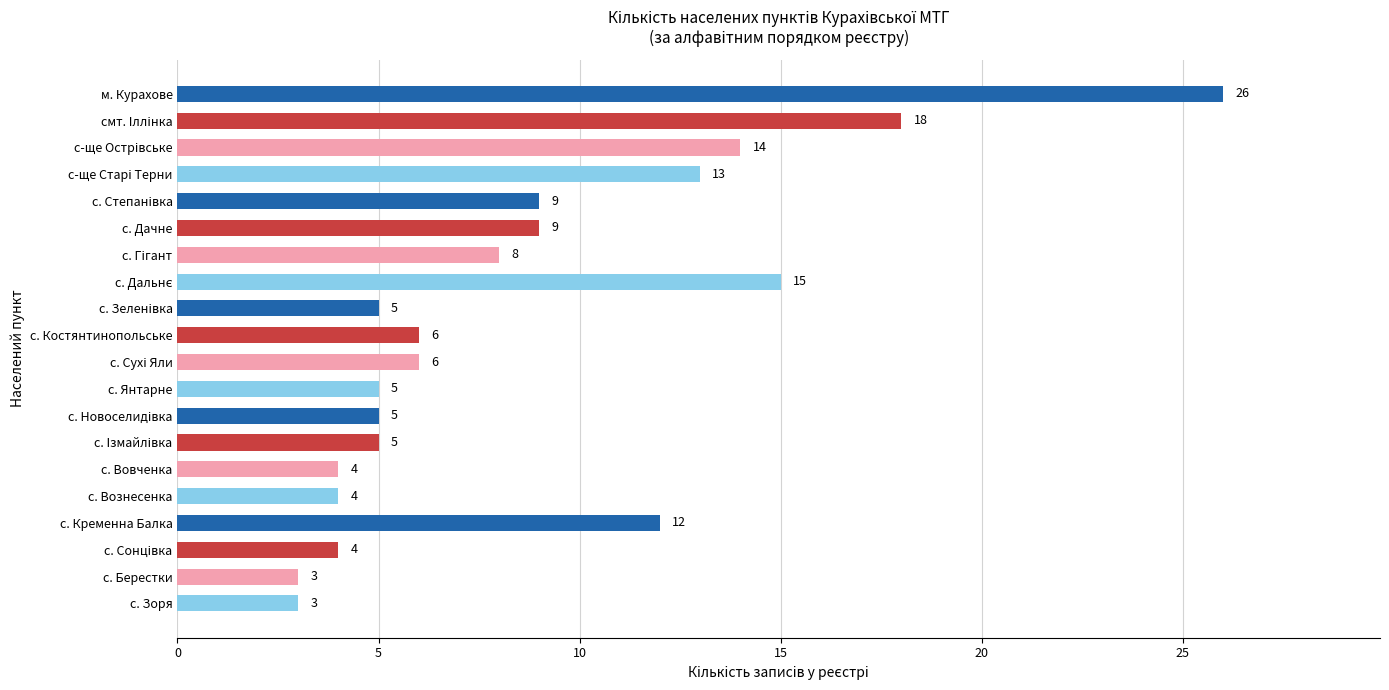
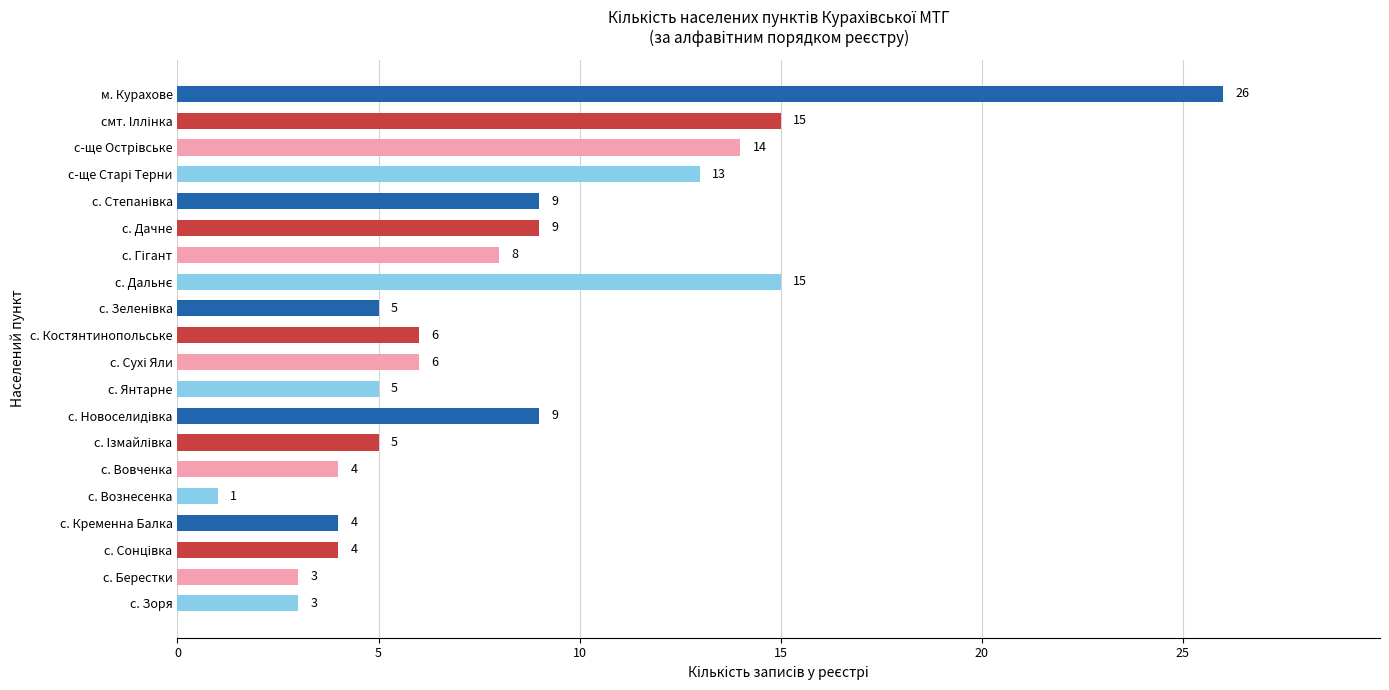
  {
    "м. Курахове": 26,
-   "смт. Іллінка": 18,
+   "смт. Іллінка": 15,
    "с-ще Острівське": 14,
    "с-ще Старі Терни": 13,
    "с. Степанівка": 9,
    "с. Дачне": 9,
    "с. Гігант": 8,
    "с. Дальнє": 15,
    "с. Зеленівка": 5,
    "с. Костянтинопольське": 6,
    "с. Сухі Яли": 6,
    "с. Янтарне": 5,
-   "с. Новоселидівка": 5,
+   "с. Новоселидівка": 9,
    "с. Ізмайлівка": 5,
    "с. Вовченка": 4,
-   "с. Вознесенка": 4,
-   "с. Кременна Балка": 12,
+   "с. Вознесенка": 1,
+   "с. Кременна Балка": 4,
    "с. Сонцівка": 4,
    "с. Берестки": 3,
    "с. Зоря": 3
  }
